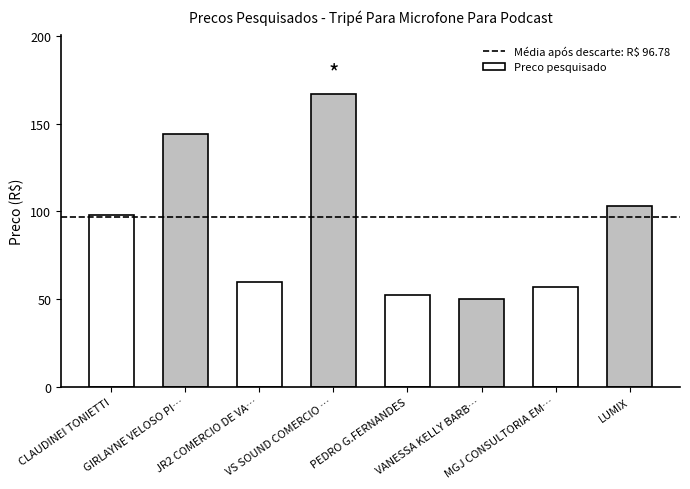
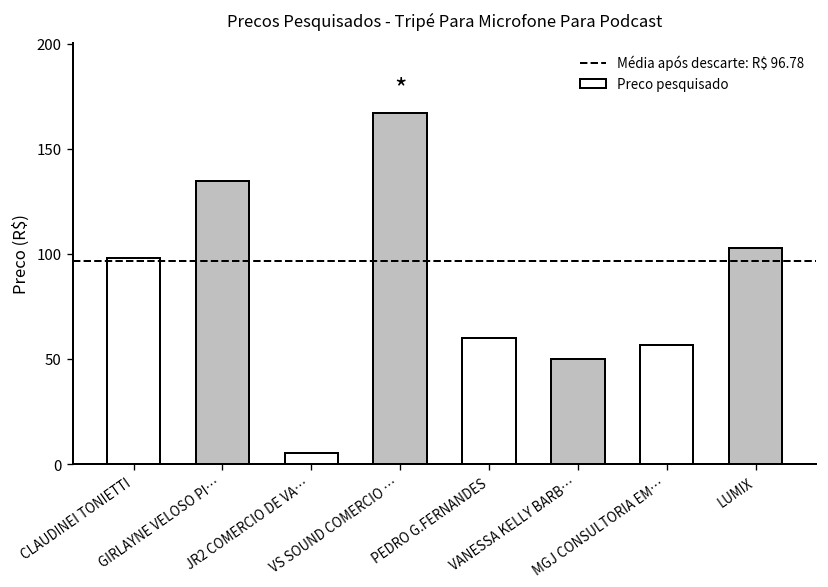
  {
    "CLAUDINEI TONIETTI": 98,
-   "GIRLAYNE VELOSO PI…": 144,
-   "JR2 COMERCIO DE VA…": 60,
+   "GIRLAYNE VELOSO PI…": 135,
+   "JR2 COMERCIO DE VA…": 5,
    "VS SOUND COMERCIO …": 167,
-   "PEDRO G.FERNANDES": 52,
+   "PEDRO G.FERNANDES": 60,
    "VANESSA KELLY BARB…": 50,
    "MGJ CONSULTORIA EM…": 57,
    "LUMIX": 103
  }
